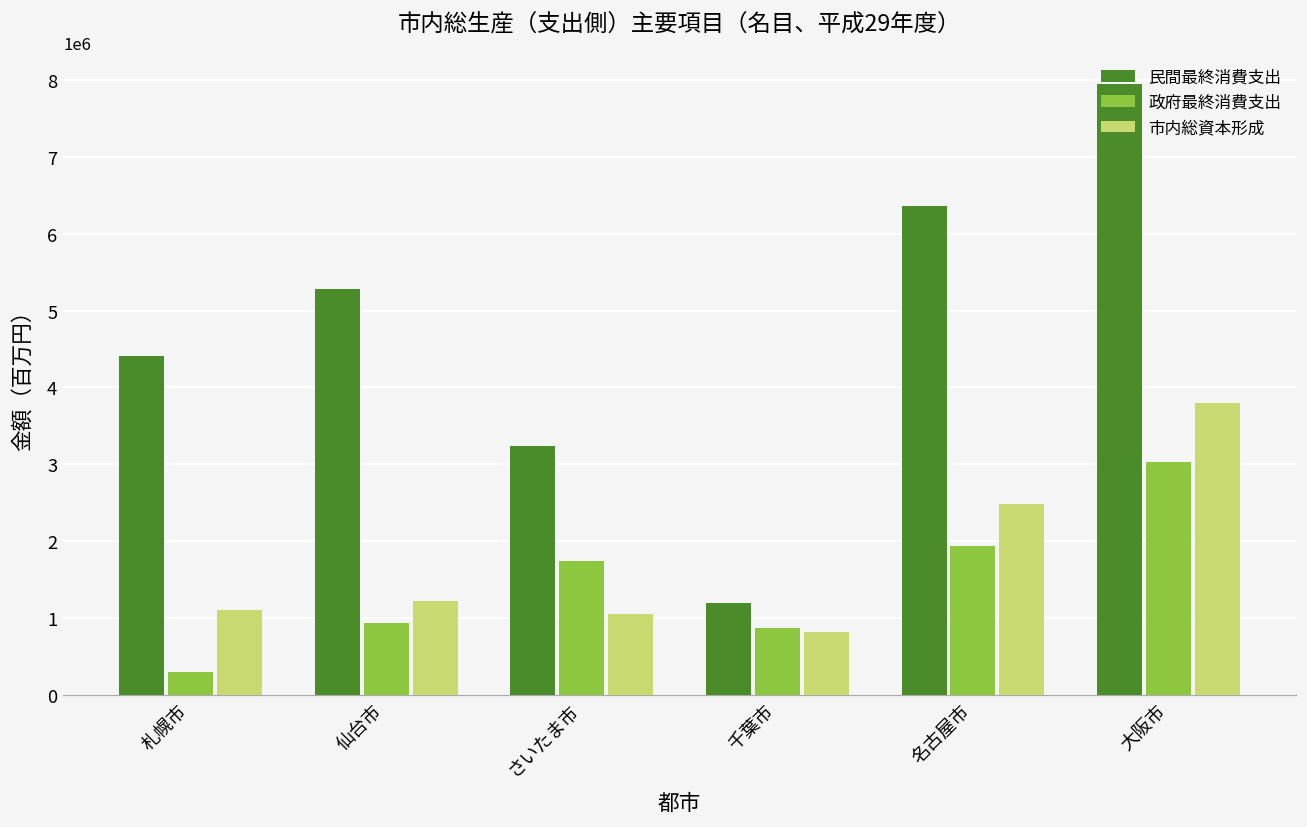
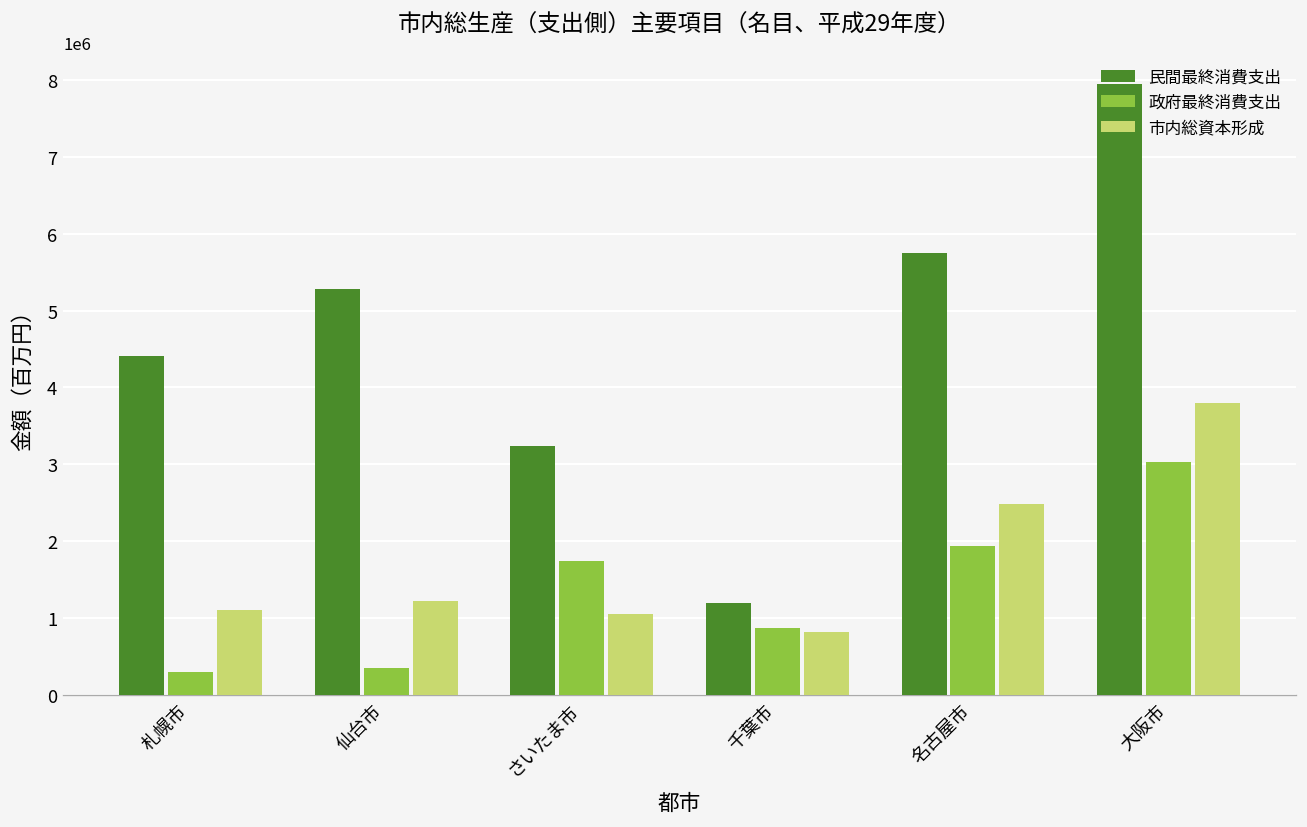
  {
    "民間最終消費支出": {
      "札幌市": 4400000,
      "仙台市": 5300000,
      "さいたま市": 3200000,
      "千葉市": 1200000,
-     "名古屋市": 6400000,
+     "名古屋市": 5700000,
      "大阪市": 7900000
    },
    "政府最終消費支出": {
      "札幌市": 300000,
-     "仙台市": 900000,
+     "仙台市": 300000,
      "さいたま市": 1700000,
      "千葉市": 900000,
      "名古屋市": 1900000,
      "大阪市": 3000000
    },
    "市内総資本形成": {
      "札幌市": 1100000,
      "仙台市": 1200000,
      "さいたま市": 1000000,
      "千葉市": 800000,
      "名古屋市": 2500000,
      "大阪市": 3800000
    }
  }
